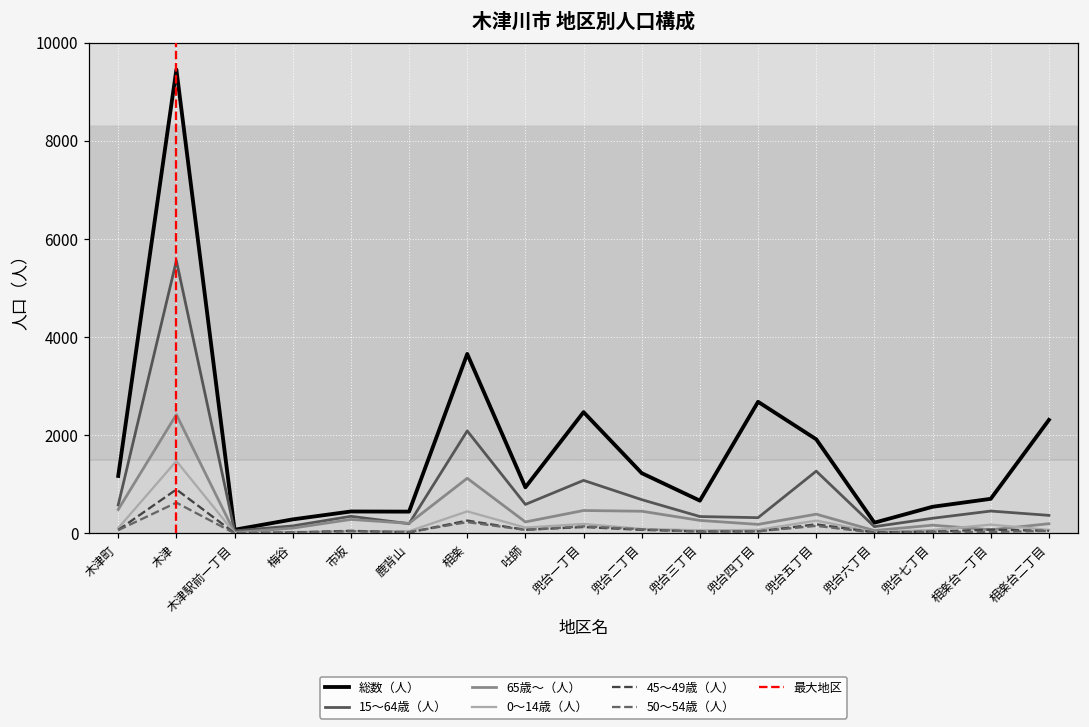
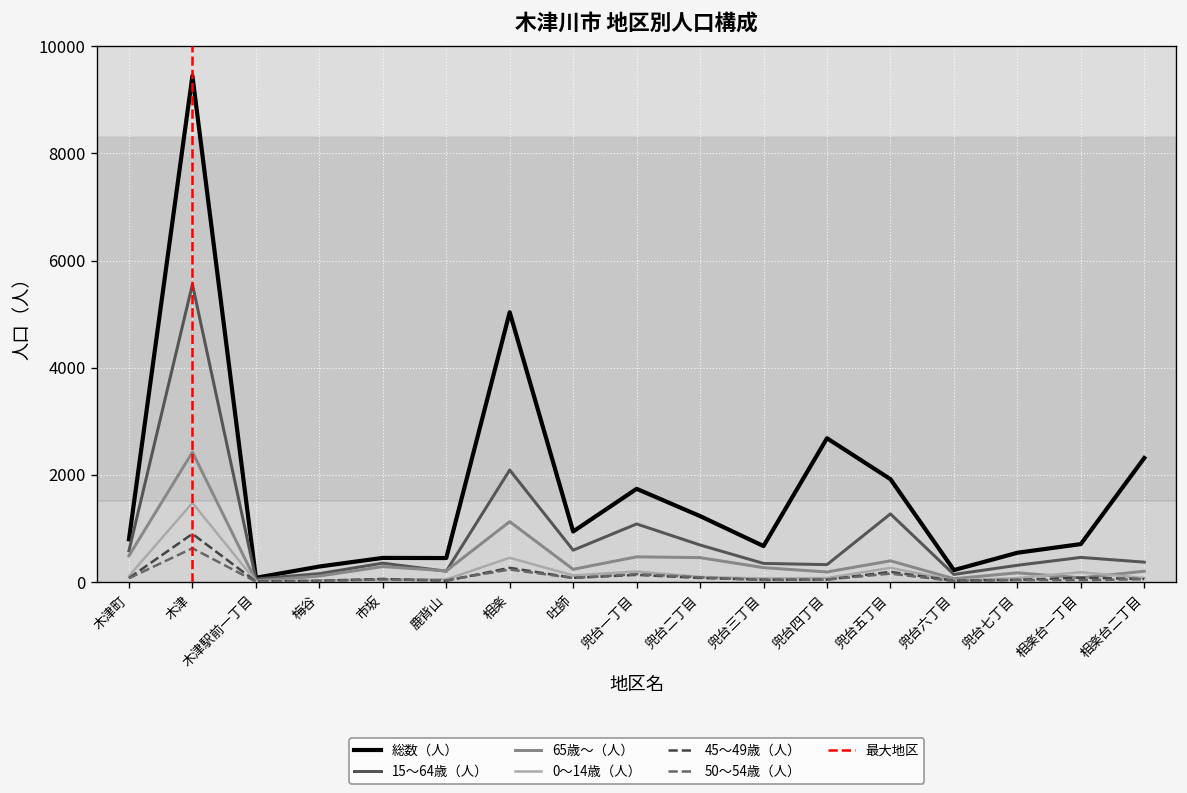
  {
    "総数（人）": {
-     "木津町": 1200,
+     "木津町": 800,
      "木津": 9500,
      "梅谷": 300,
      "市坂": 400,
      "鹿背山": 400,
-     "相楽": 3700,
+     "相楽": 5000,
      "吐師": 900,
-     "兜台一丁目": 2500,
+     "兜台一丁目": 1700,
      "兜台二丁目": 1200,
      "兜台三丁目": 700,
      "兜台四丁目": 2700,
      "兜台五丁目": 1900,
      "兜台六丁目": 200,
      "兜台七丁目": 500,
      "相楽台一丁目": 700,
      "相楽台二丁目": 2300
    }
  }
